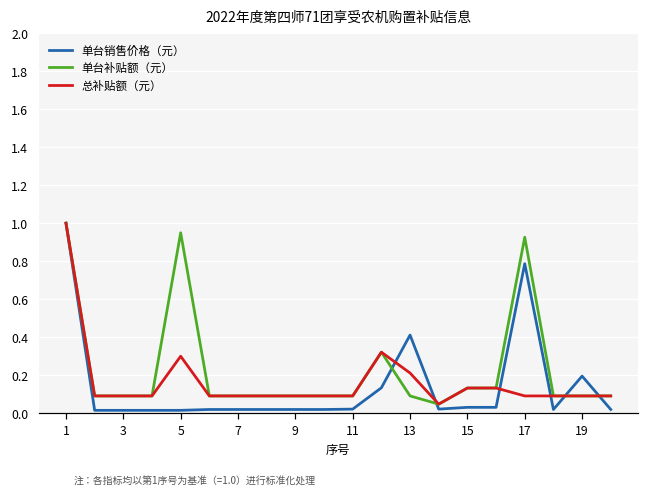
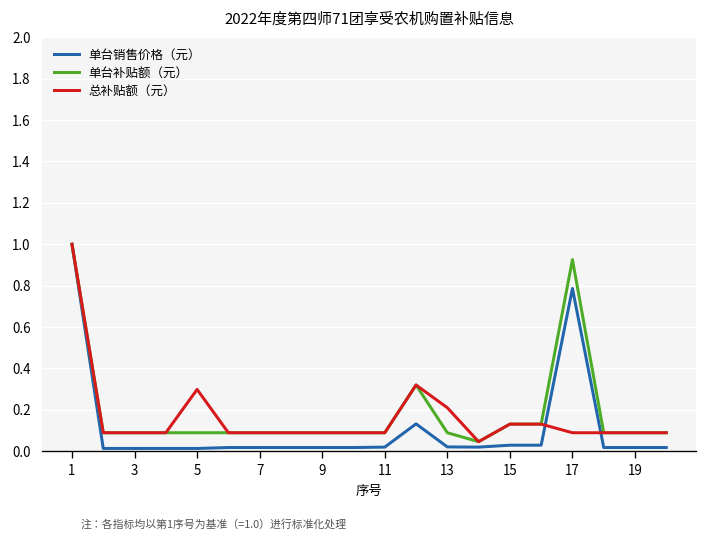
  {
    "单台销售价格（元）": {
      "3": 0.01,
      "5": 0.01,
      "7": 0.02,
      "9": 0.02,
      "11": 0.02,
-     "13": 0.41,
+     "13": 0.02,
      "15": 0.03,
      "17": 0.79,
-     "19": 0.19
+     "19": 0.02
    },
    "单台补贴额（元）": {
-     "5": 0.95,
+     "5": 0.09,
      "13": 0.09,
      "17": 0.93
    },
    "总补贴额（元）": {
      "5": 0.30,
      "13": 0.21,
      "17": 0.09
    }
  }
